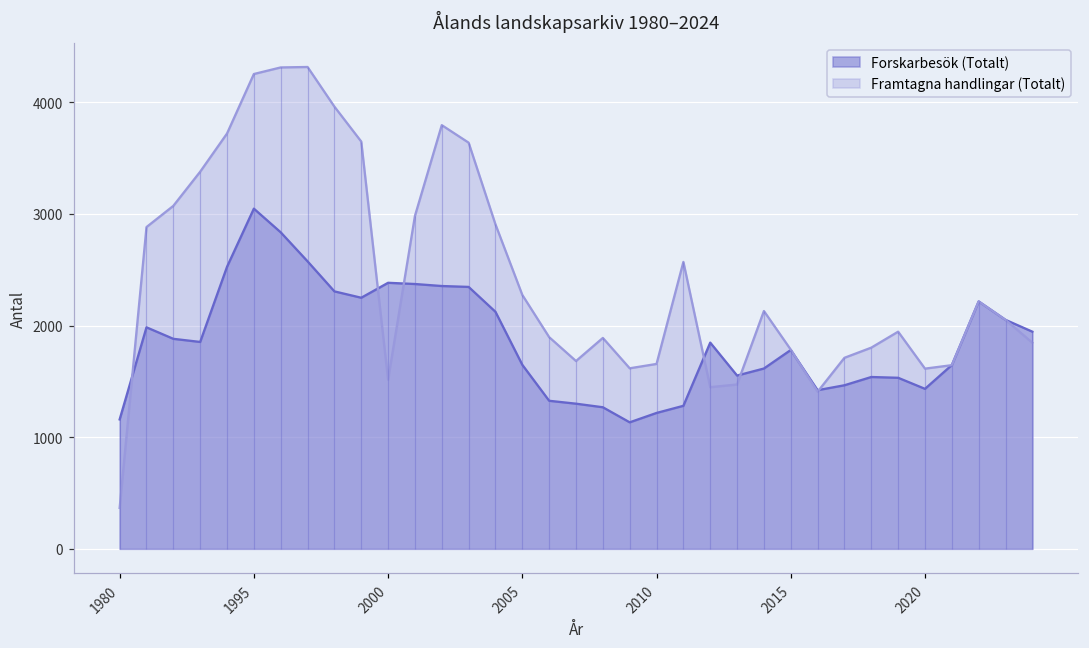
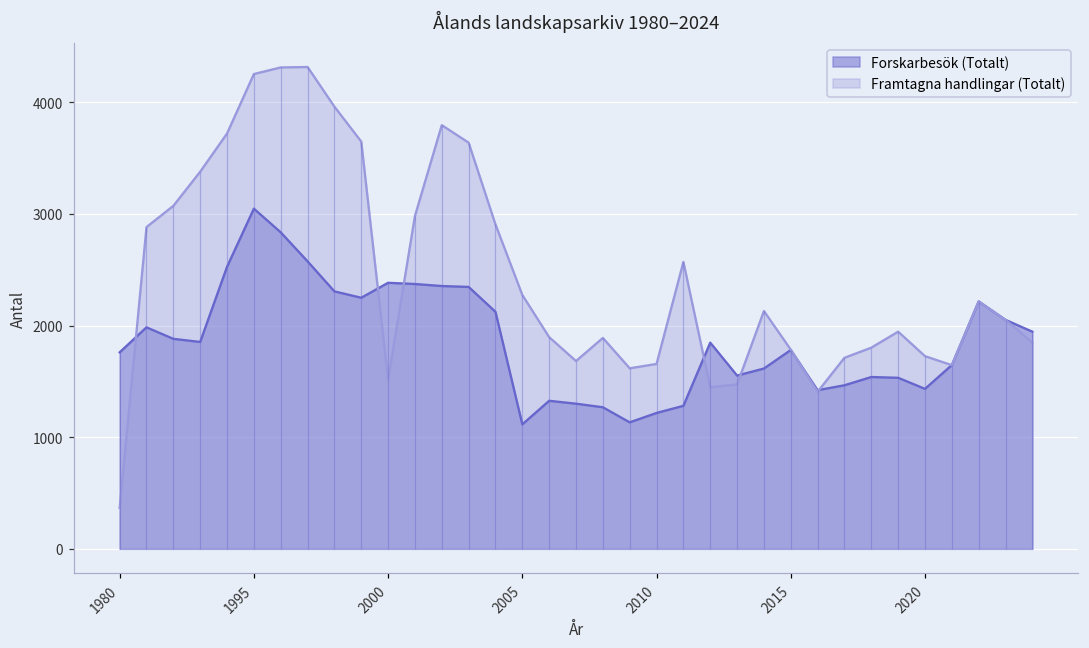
  {
    "Forskarbesök (Totalt)": {
-     "1980": 1160,
+     "1980": 1760,
      "1995": 3050,
      "2000": 2380,
-     "2005": 1650,
+     "2005": 1120,
      "2010": 1220,
      "2020": 1430
    },
    "Framtagna handlingar (Totalt)": {
      "1980": 370,
      "1995": 4250,
      "2000": 1520,
      "2005": 2270,
      "2010": 1660,
-     "2020": 1610
+     "2020": 1730
    }
  }
